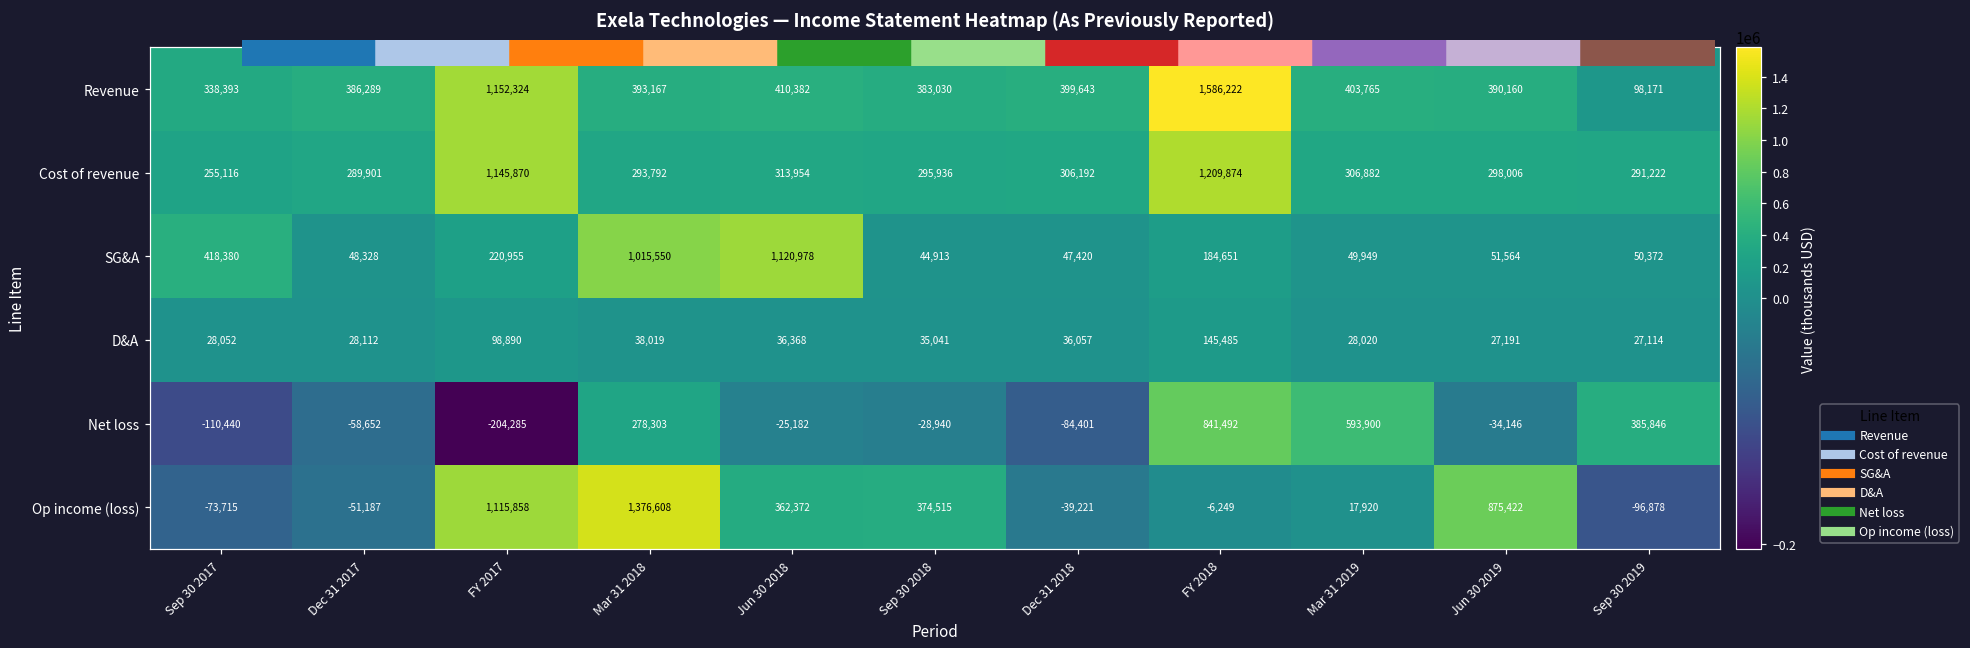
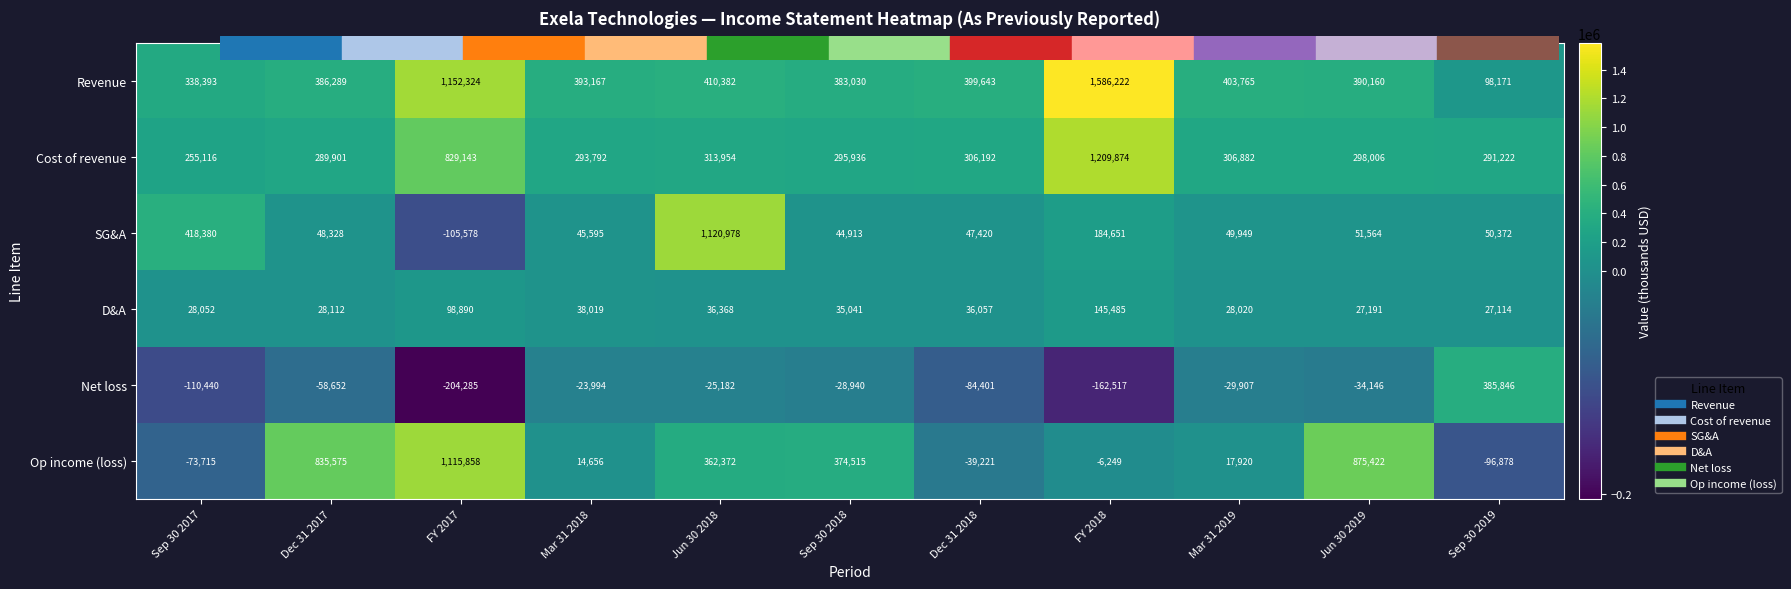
  {
    "Revenue": {
      "Sep 30 2017": "338,393",
      "Dec 31 2017": "386,289",
      "FY 2017": "1,152,324",
      "Mar 31 2018": "393,167",
      "Jun 30 2018": "410,382",
      "Sep 30 2018": "383,030",
      "Dec 31 2018": "399,643",
      "FY 2018": "1,586,222",
      "Mar 31 2019": "403,765",
      "Jun 30 2019": "390,160",
      "Sep 30 2019": "98,171"
    },
    "Cost of revenue": {
      "Sep 30 2017": "255,116",
      "Dec 31 2017": "289,901",
-     "FY 2017": "1,145,870",
+     "FY 2017": "829,143",
      "Mar 31 2018": "293,792",
      "Jun 30 2018": "313,954",
      "Sep 30 2018": "295,936",
      "Dec 31 2018": "306,192",
      "FY 2018": "1,209,874",
      "Mar 31 2019": "306,882",
      "Jun 30 2019": "298,006",
      "Sep 30 2019": "291,222"
    },
    "SG&A": {
      "Sep 30 2017": "418,380",
      "Dec 31 2017": "48,328",
-     "FY 2017": "220,955",
-     "Mar 31 2018": "1,015,550",
+     "FY 2017": "-105,578",
+     "Mar 31 2018": "45,595",
      "Jun 30 2018": "1,120,978",
      "Sep 30 2018": "44,913",
      "Dec 31 2018": "47,420",
      "FY 2018": "184,651",
      "Mar 31 2019": "49,949",
      "Jun 30 2019": "51,564",
      "Sep 30 2019": "50,372"
    },
    "D&A": {
      "Sep 30 2017": "28,052",
      "Dec 31 2017": "28,112",
      "FY 2017": "98,890",
      "Mar 31 2018": "38,019",
      "Jun 30 2018": "36,368",
      "Sep 30 2018": "35,041",
      "Dec 31 2018": "36,057",
      "FY 2018": "145,485",
      "Mar 31 2019": "28,020",
      "Jun 30 2019": "27,191",
      "Sep 30 2019": "27,114"
    },
    "Net loss": {
      "Sep 30 2017": "-110,440",
      "Dec 31 2017": "-58,652",
      "FY 2017": "-204,285",
-     "Mar 31 2018": "278,303",
+     "Mar 31 2018": "-23,994",
      "Jun 30 2018": "-25,182",
      "Sep 30 2018": "-28,940",
      "Dec 31 2018": "-84,401",
-     "FY 2018": "841,492",
-     "Mar 31 2019": "593,900",
+     "FY 2018": "-162,517",
+     "Mar 31 2019": "-29,907",
      "Jun 30 2019": "-34,146",
      "Sep 30 2019": "385,846"
    },
    "Op income (loss)": {
      "Sep 30 2017": "-73,715",
-     "Dec 31 2017": "-51,187",
+     "Dec 31 2017": "835,575",
      "FY 2017": "1,115,858",
-     "Mar 31 2018": "1,376,608",
+     "Mar 31 2018": "14,656",
      "Jun 30 2018": "362,372",
      "Sep 30 2018": "374,515",
      "Dec 31 2018": "-39,221",
      "FY 2018": "-6,249",
      "Mar 31 2019": "17,920",
      "Jun 30 2019": "875,422",
      "Sep 30 2019": "-96,878"
    }
  }
